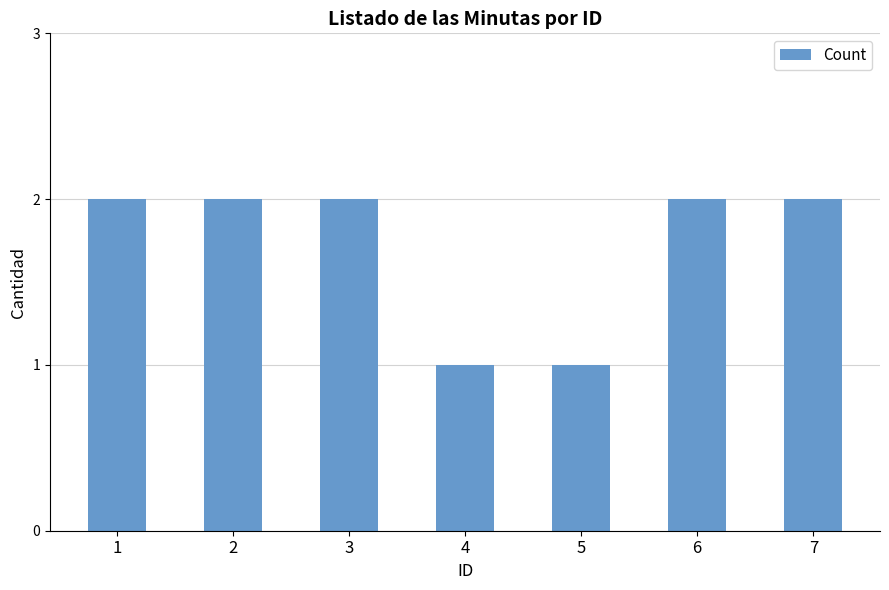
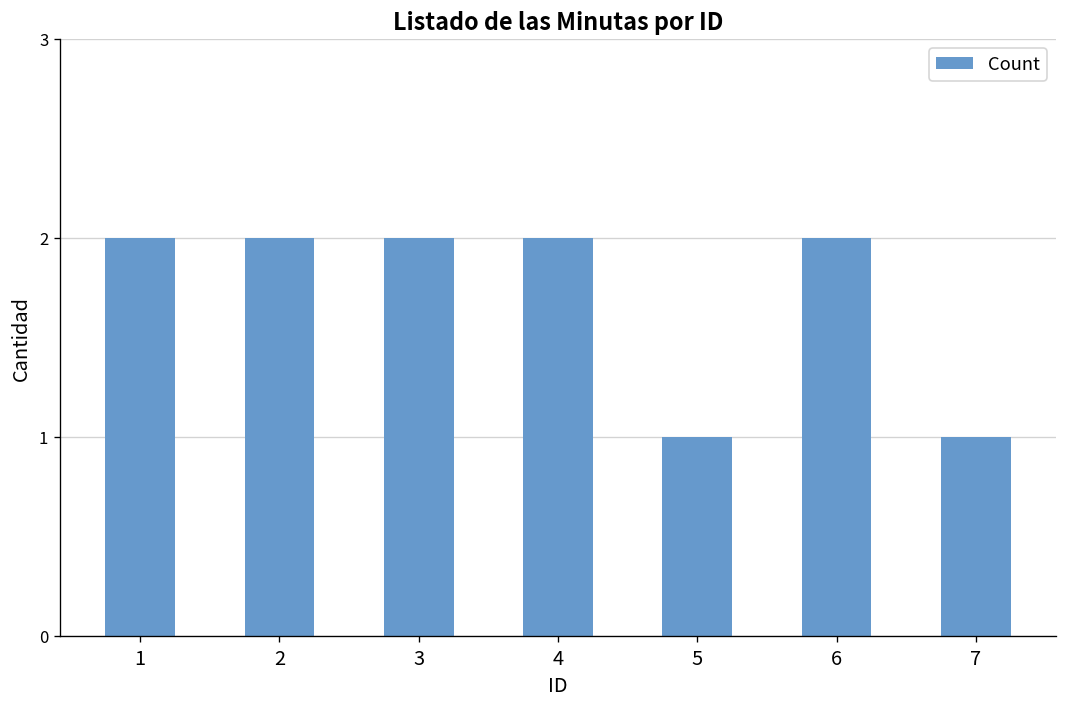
  {
    "1": 2,
    "2": 2,
    "3": 2,
-   "4": 1,
+   "4": 2,
    "5": 1,
    "6": 2,
-   "7": 2
+   "7": 1
  }
